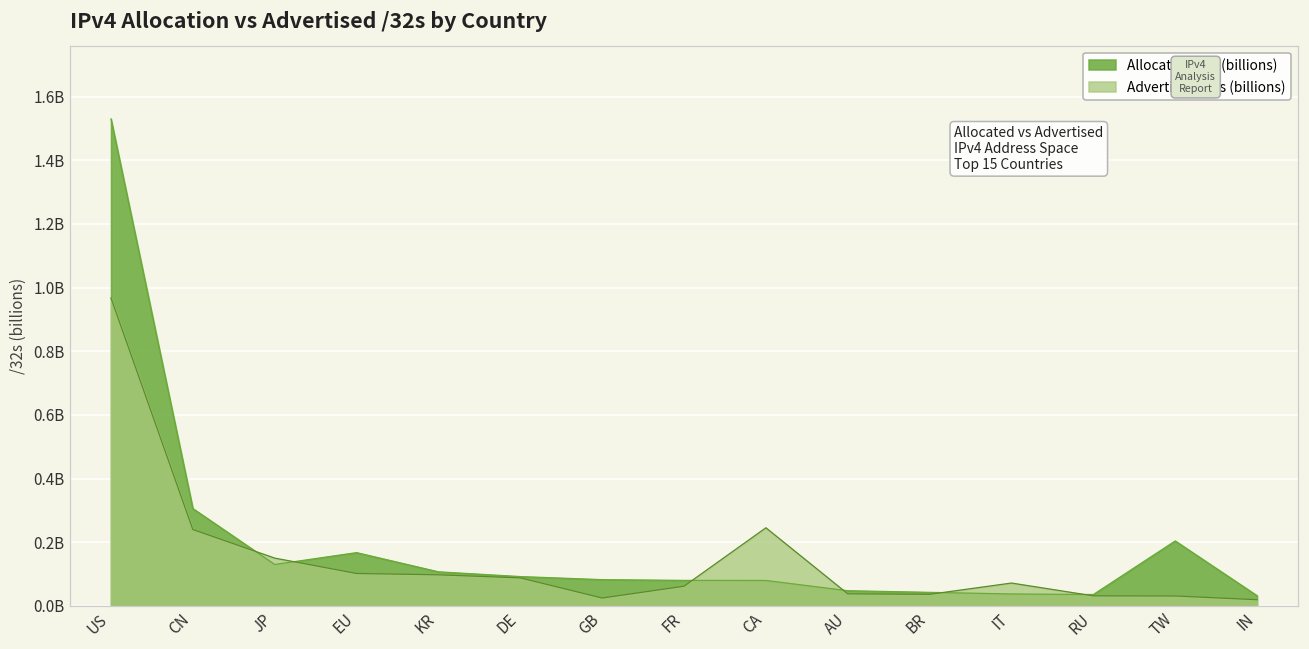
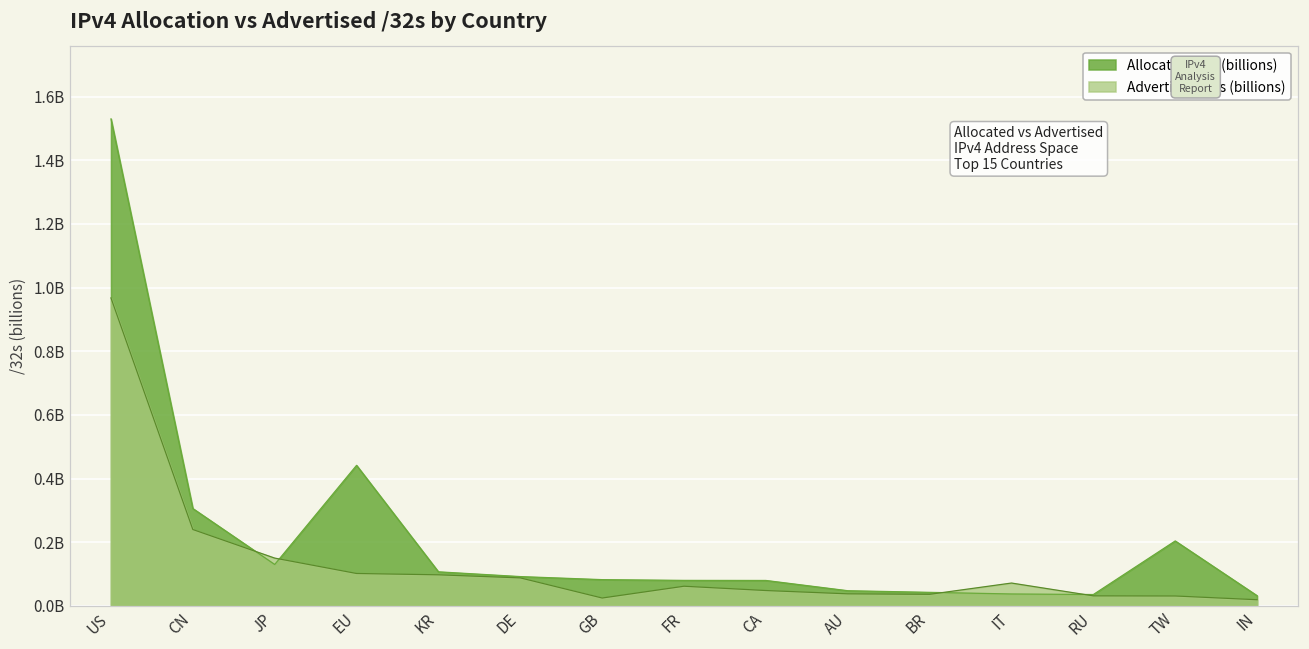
  {
    "Allocated /32s (billions)": {
      "US": 1530000000,
      "CN": 310000000,
      "JP": 130000000,
-     "EU": 170000000,
+     "EU": 440000000,
      "KR": 110000000,
      "GB": 80000000,
      "FR": 80000000,
      "CA": 80000000,
      "AU": 50000000,
      "IT": 40000000,
      "TW": 200000000,
      "IN": 30000000
    },
    "Advertised /32s (billions)": {
      "US": 970000000,
      "CN": 240000000,
      "JP": 150000000,
      "EU": 100000000,
      "KR": 100000000,
      "GB": 20000000,
      "FR": 60000000,
-     "CA": 250000000,
+     "CA": 50000000,
      "AU": 40000000,
      "IT": 70000000,
      "TW": 30000000,
      "IN": 20000000
    }
  }
